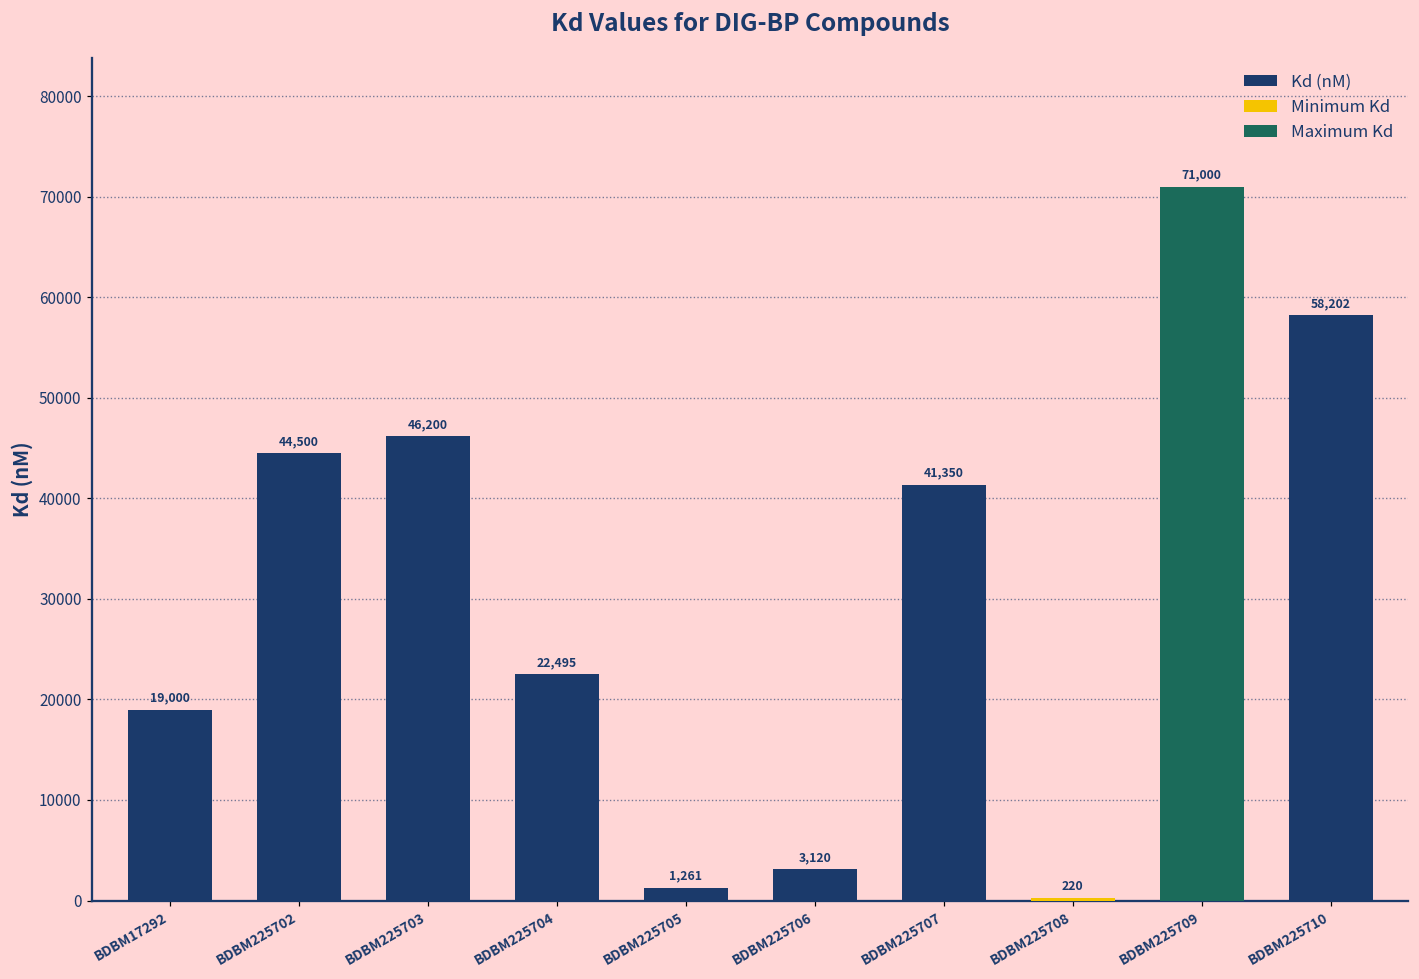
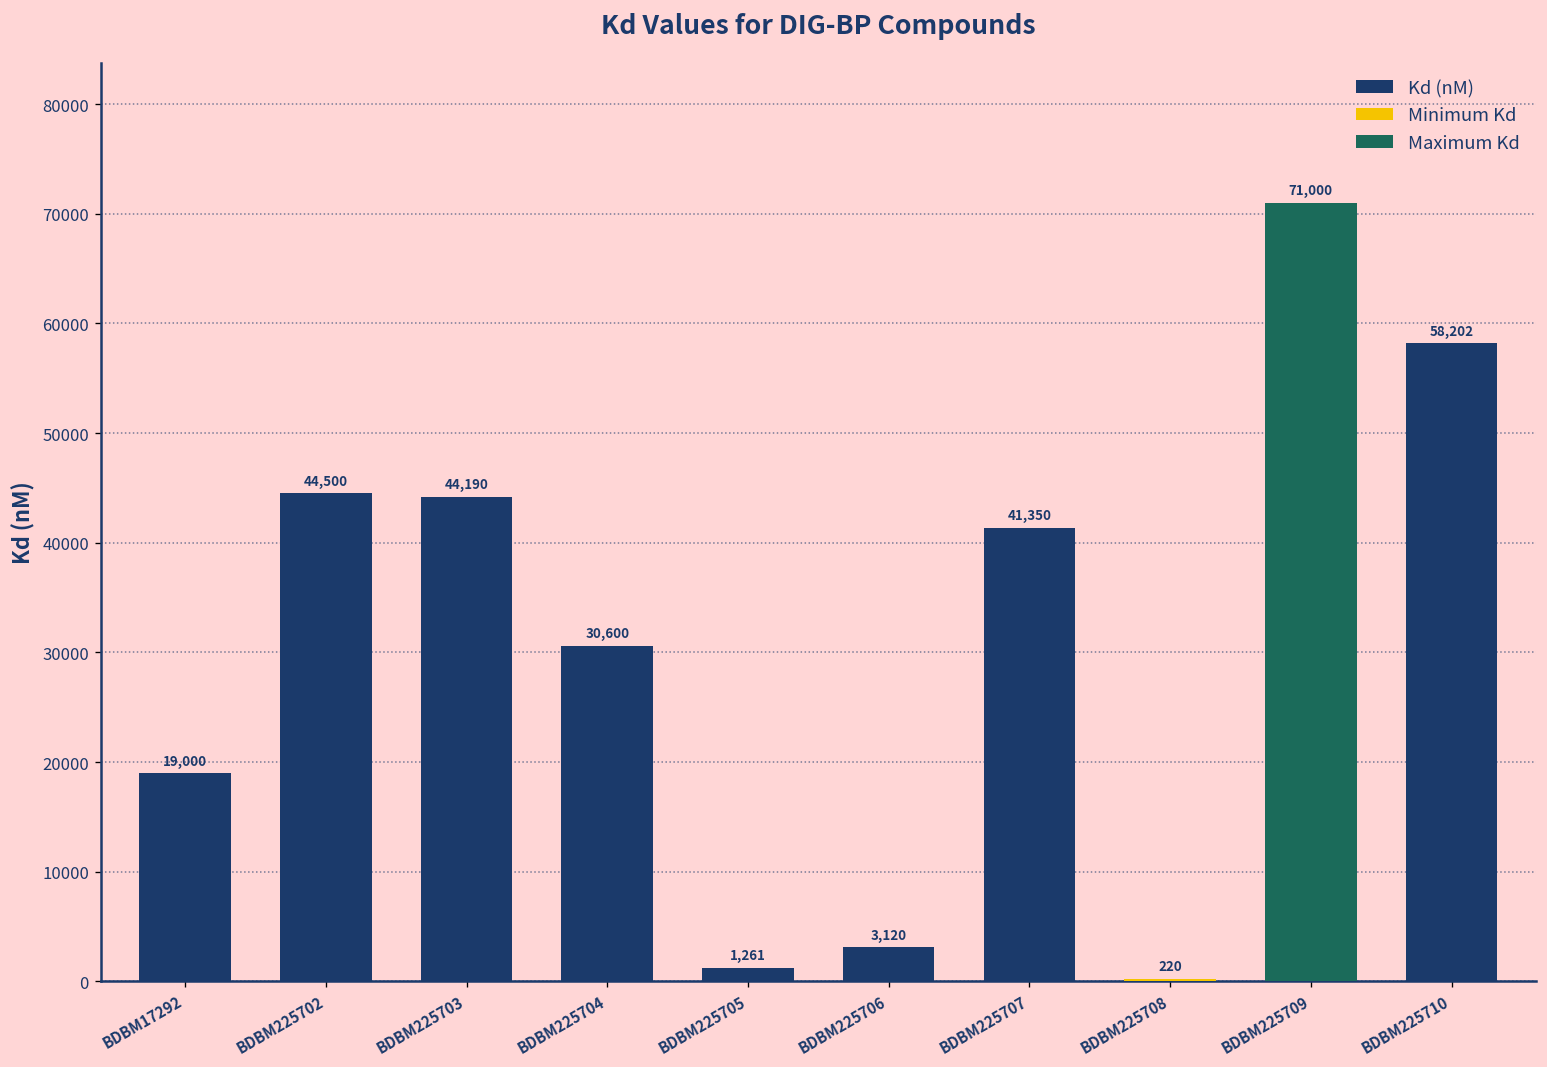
  {
    "BDBM17292": "19,000",
    "BDBM225702": "44,500",
-   "BDBM225703": "46,200",
-   "BDBM225704": "22,495",
+   "BDBM225703": "44,190",
+   "BDBM225704": "30,600",
    "BDBM225705": "1,261",
    "BDBM225706": "3,120",
    "BDBM225707": "41,350",
    "BDBM225708": "220",
    "BDBM225709": "71,000",
    "BDBM225710": "58,202"
  }
